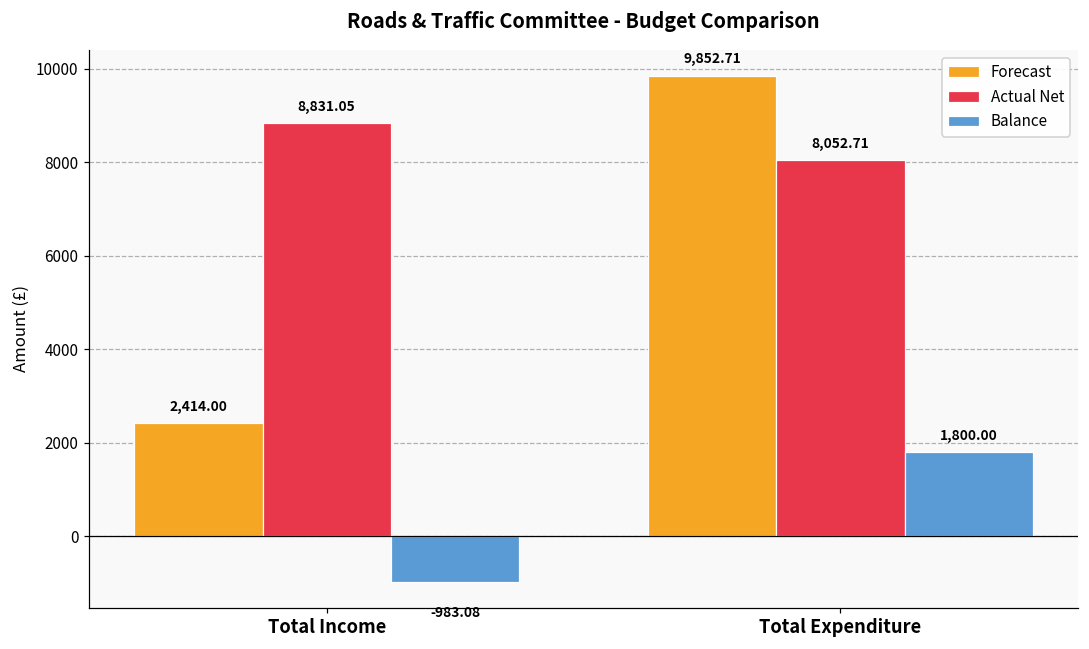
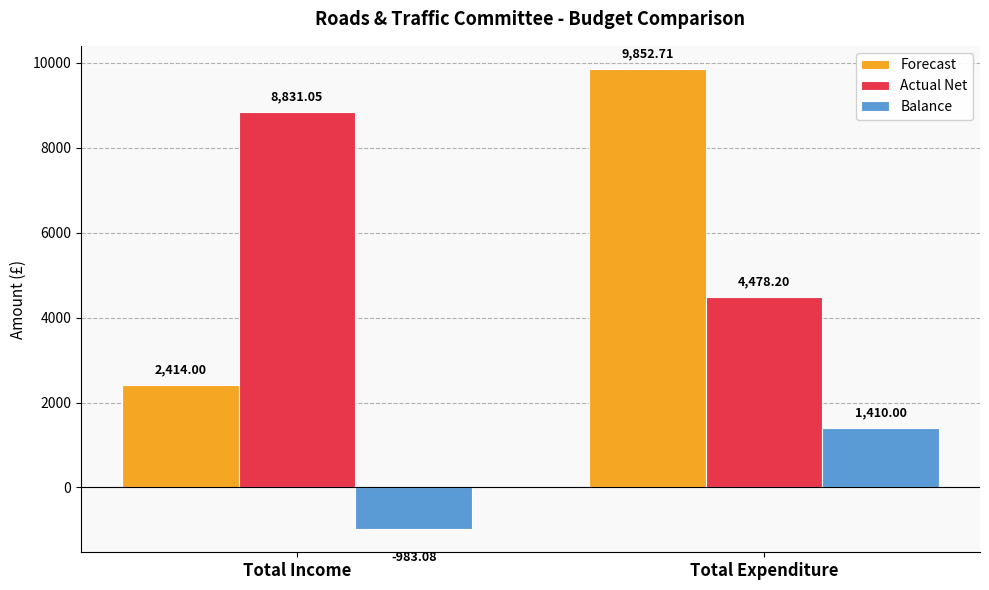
  {
    "Forecast": {
      "Total Income": "2,414.00",
      "Total Expenditure": "9,852.71"
    },
    "Actual Net": {
      "Total Income": "8,831.05",
-     "Total Expenditure": "8,052.71"
+     "Total Expenditure": "4,478.20"
    },
    "Balance": {
      "Total Income": "-983.08",
-     "Total Expenditure": "1,800.00"
+     "Total Expenditure": "1,410.00"
    }
  }
